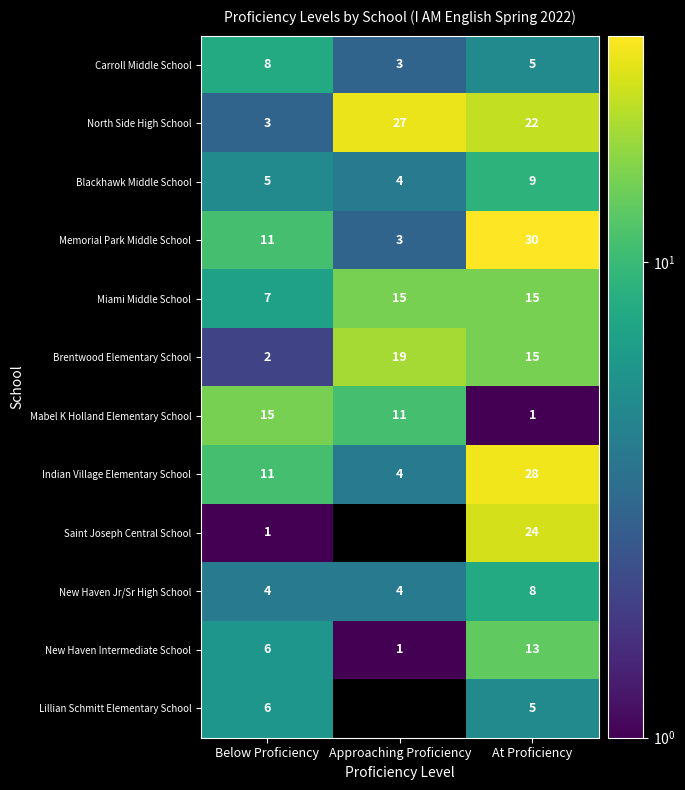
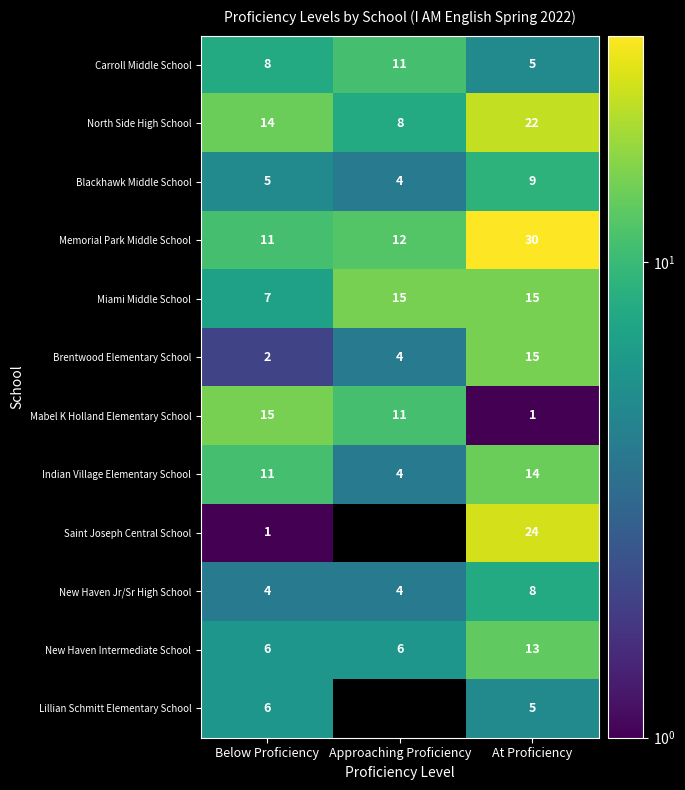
  {
    "Carroll Middle School": {
      "Below Proficiency": 8,
-     "Approaching Proficiency": 3,
+     "Approaching Proficiency": 11,
      "At Proficiency": 5
    },
    "North Side High School": {
-     "Below Proficiency": 3,
-     "Approaching Proficiency": 27,
+     "Below Proficiency": 14,
+     "Approaching Proficiency": 8,
      "At Proficiency": 22
    },
    "Blackhawk Middle School": {
      "Below Proficiency": 5,
      "Approaching Proficiency": 4,
      "At Proficiency": 9
    },
    "Memorial Park Middle School": {
      "Below Proficiency": 11,
-     "Approaching Proficiency": 3,
+     "Approaching Proficiency": 12,
      "At Proficiency": 30
    },
    "Miami Middle School": {
      "Below Proficiency": 7,
      "Approaching Proficiency": 15,
      "At Proficiency": 15
    },
    "Brentwood Elementary School": {
      "Below Proficiency": 2,
-     "Approaching Proficiency": 19,
+     "Approaching Proficiency": 4,
      "At Proficiency": 15
    },
    "Mabel K Holland Elementary School": {
      "Below Proficiency": 15,
      "Approaching Proficiency": 11,
      "At Proficiency": 1
    },
    "Indian Village Elementary School": {
      "Below Proficiency": 11,
      "Approaching Proficiency": 4,
-     "At Proficiency": 28
+     "At Proficiency": 14
    },
    "Saint Joseph Central School": {
      "Below Proficiency": 1,
      "At Proficiency": 24
    },
    "New Haven Jr/Sr High School": {
      "Below Proficiency": 4,
      "Approaching Proficiency": 4,
      "At Proficiency": 8
    },
    "New Haven Intermediate School": {
      "Below Proficiency": 6,
-     "Approaching Proficiency": 1,
+     "Approaching Proficiency": 6,
      "At Proficiency": 13
    },
    "Lillian Schmitt Elementary School": {
      "Below Proficiency": 6,
      "At Proficiency": 5
    }
  }
